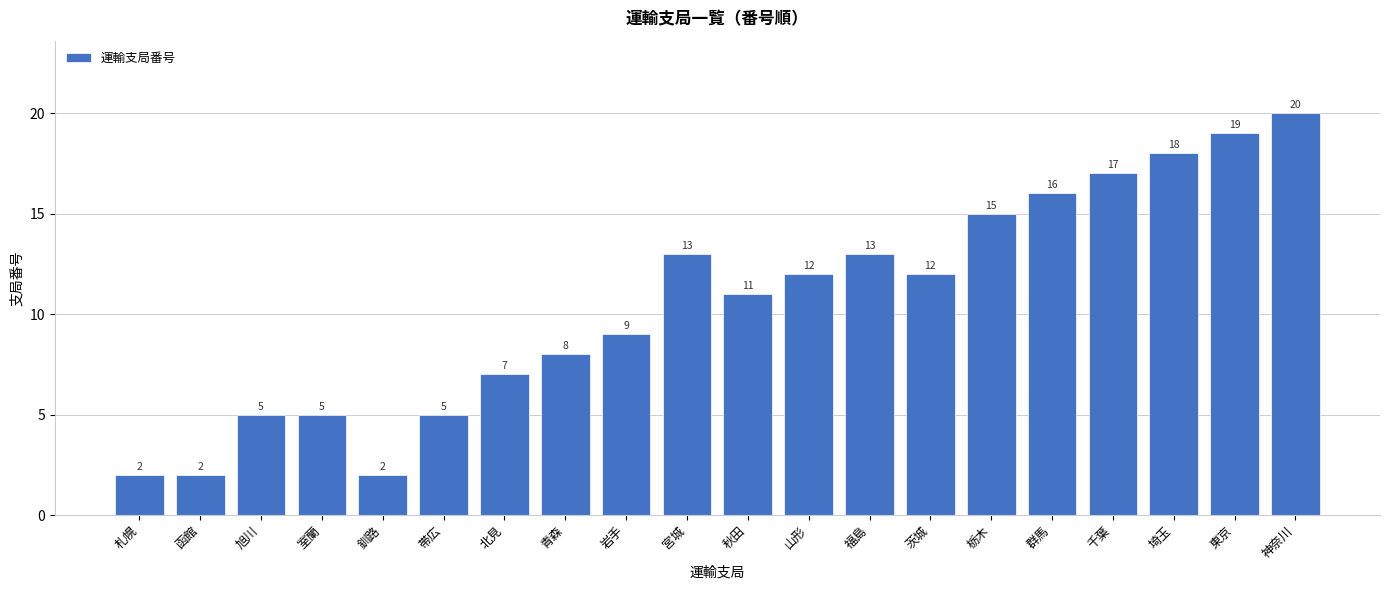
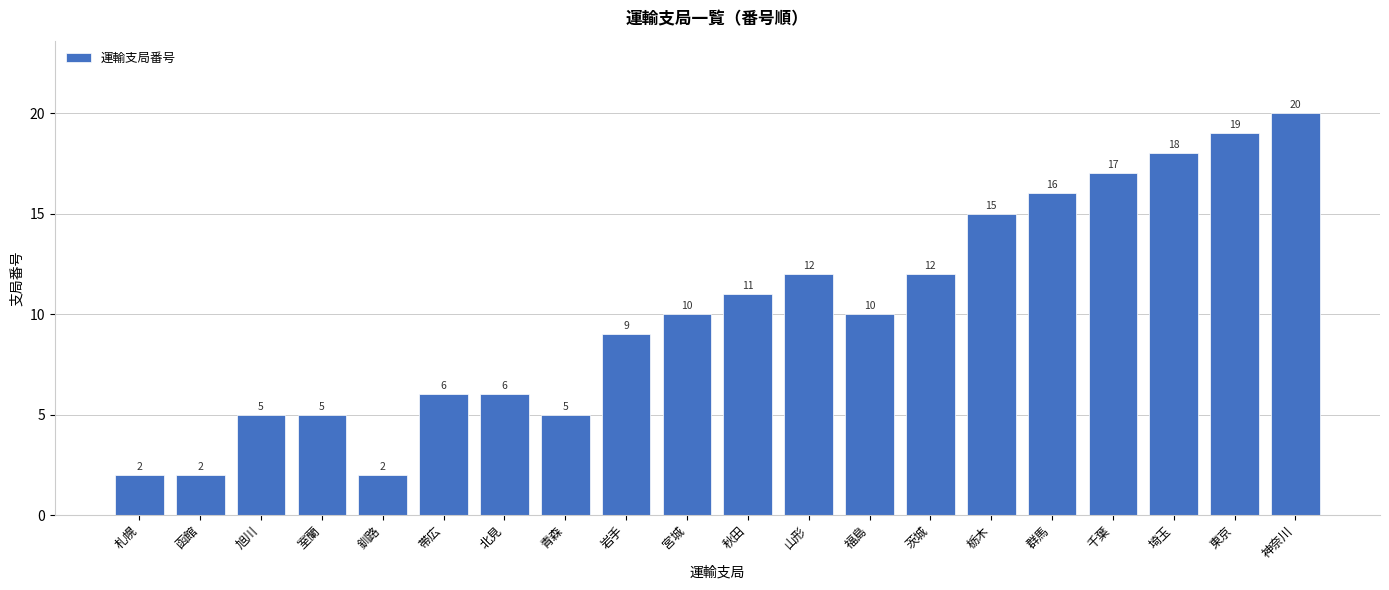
  {
    "札幌": 2,
    "函館": 2,
    "旭川": 5,
    "室蘭": 5,
    "釧路": 2,
-   "帯広": 5,
-   "北見": 7,
-   "青森": 8,
+   "帯広": 6,
+   "北見": 6,
+   "青森": 5,
    "岩手": 9,
-   "宮城": 13,
+   "宮城": 10,
    "秋田": 11,
    "山形": 12,
-   "福島": 13,
+   "福島": 10,
    "茨城": 12,
    "栃木": 15,
    "群馬": 16,
    "千葉": 17,
    "埼玉": 18,
    "東京": 19,
    "神奈川": 20
  }
